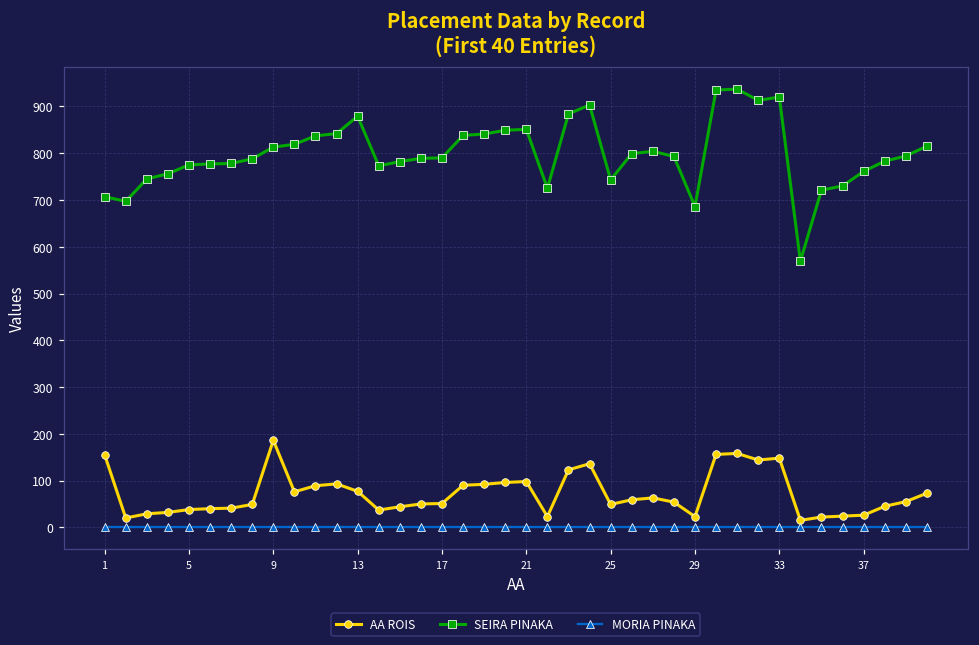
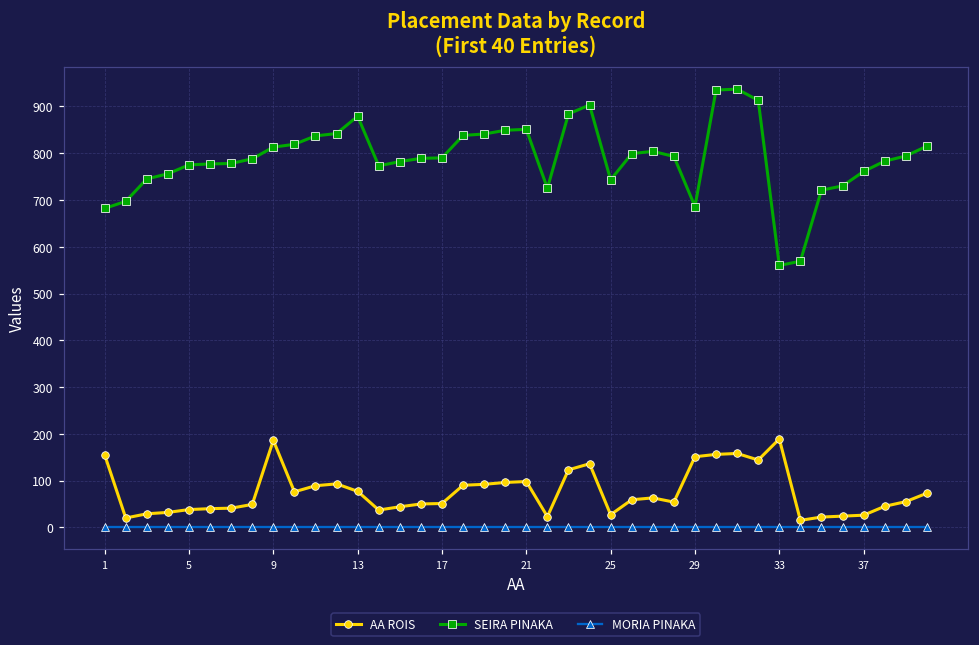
  {
    "AA ROIS": {
      "1": 160,
      "5": 40,
      "9": 190,
      "13": 80,
      "17": 50,
      "21": 100,
-     "25": 50,
-     "29": 20,
-     "33": 150,
+     "25": 30,
+     "29": 150,
+     "33": 190,
      "37": 30
    },
    "SEIRA PINAKA": {
-     "1": 710,
+     "1": 680,
      "5": 780,
      "9": 810,
      "13": 880,
      "17": 790,
      "21": 850,
      "25": 740,
      "29": 690,
-     "33": 920,
+     "33": 560,
      "37": 760
    },
    "MORIA PINAKA": {
      "1": 0,
      "5": 0,
      "9": 0,
      "13": 0,
      "17": 0,
      "21": 0,
      "25": 0,
      "29": 0,
      "33": 0,
      "37": 0
    }
  }
